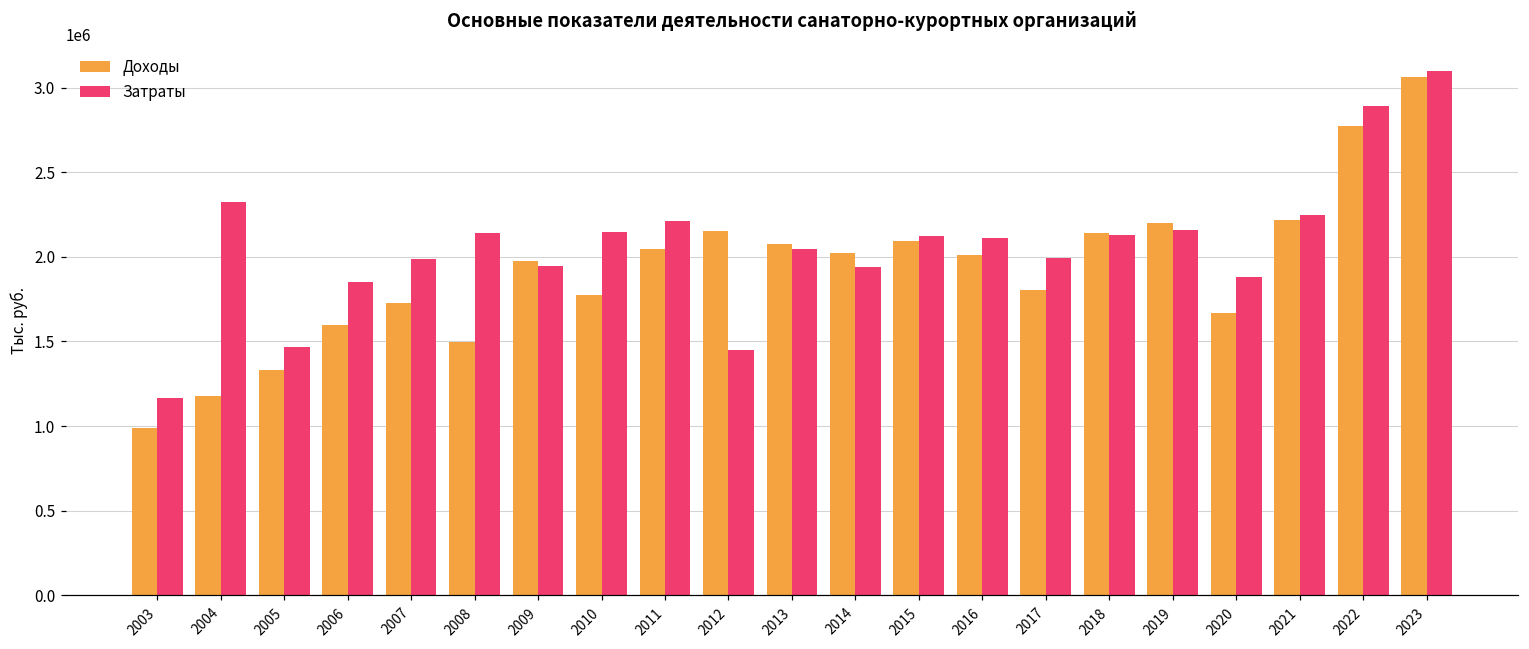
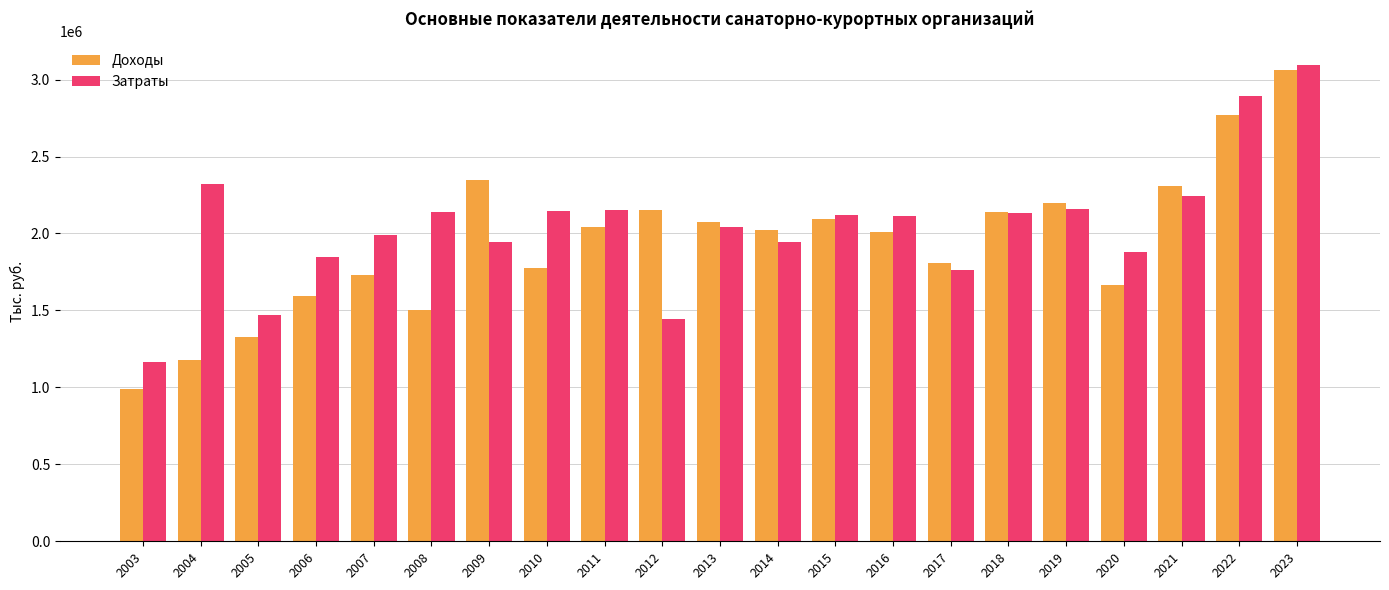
  {
    "Доходы": {
      "2003": 990000,
      "2004": 1180000,
      "2005": 1330000,
      "2006": 1600000,
      "2007": 1730000,
      "2008": 1500000,
-     "2009": 1970000,
+     "2009": 2350000,
      "2010": 1780000,
      "2011": 2040000,
      "2012": 2160000,
      "2013": 2070000,
      "2014": 2020000,
      "2015": 2100000,
      "2016": 2010000,
      "2017": 1810000,
      "2018": 2140000,
      "2019": 2200000,
      "2020": 1670000,
-     "2021": 2220000,
+     "2021": 2310000,
      "2022": 2770000,
      "2023": 3060000
    },
    "Затраты": {
      "2003": 1170000,
      "2004": 2320000,
      "2005": 1470000,
      "2006": 1850000,
      "2007": 1990000,
      "2008": 2140000,
      "2009": 1940000,
      "2010": 2150000,
-     "2011": 2210000,
+     "2011": 2160000,
      "2012": 1450000,
      "2013": 2050000,
      "2014": 1940000,
      "2015": 2120000,
      "2016": 2110000,
-     "2017": 2000000,
+     "2017": 1760000,
      "2018": 2130000,
      "2019": 2160000,
      "2020": 1880000,
      "2021": 2250000,
      "2022": 2890000,
      "2023": 3090000
    }
  }
